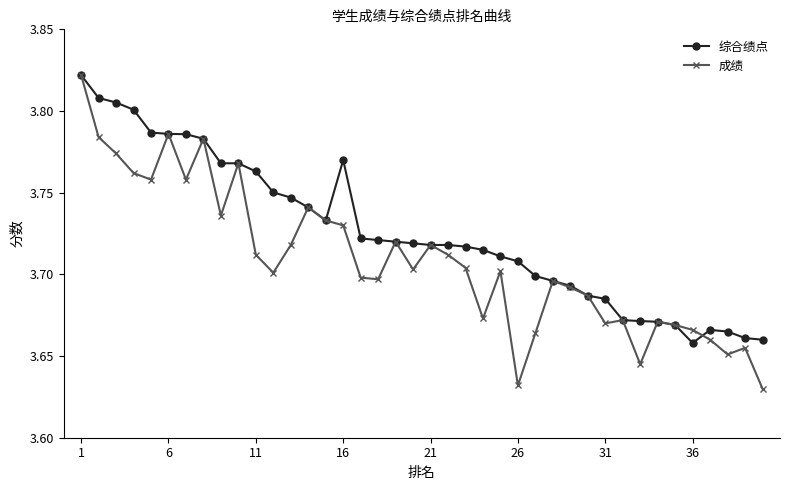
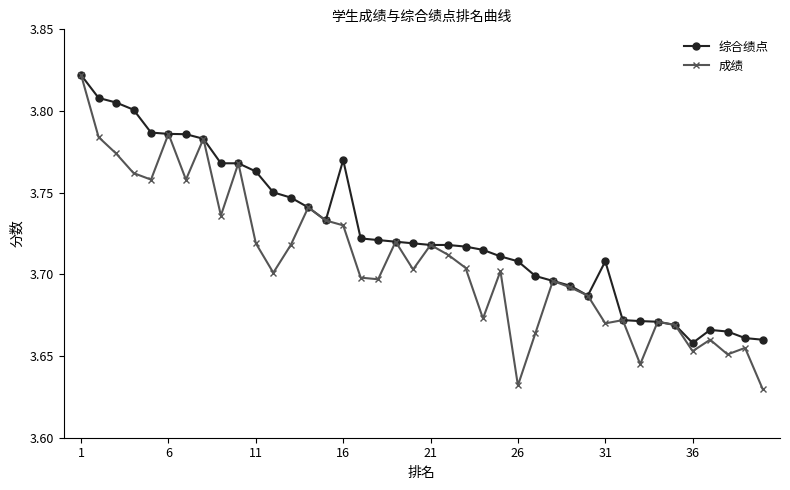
  {
    "综合绩点": {
      "11": 3.763,
      "16": 3.770,
      "26": 3.708,
-     "31": 3.685,
+     "31": 3.708,
      "36": 3.658
    },
    "成绩": {
-     "11": 3.712,
+     "11": 3.719,
      "16": 3.730,
      "26": 3.632,
      "31": 3.670,
-     "36": 3.666
+     "36": 3.653
    }
  }
